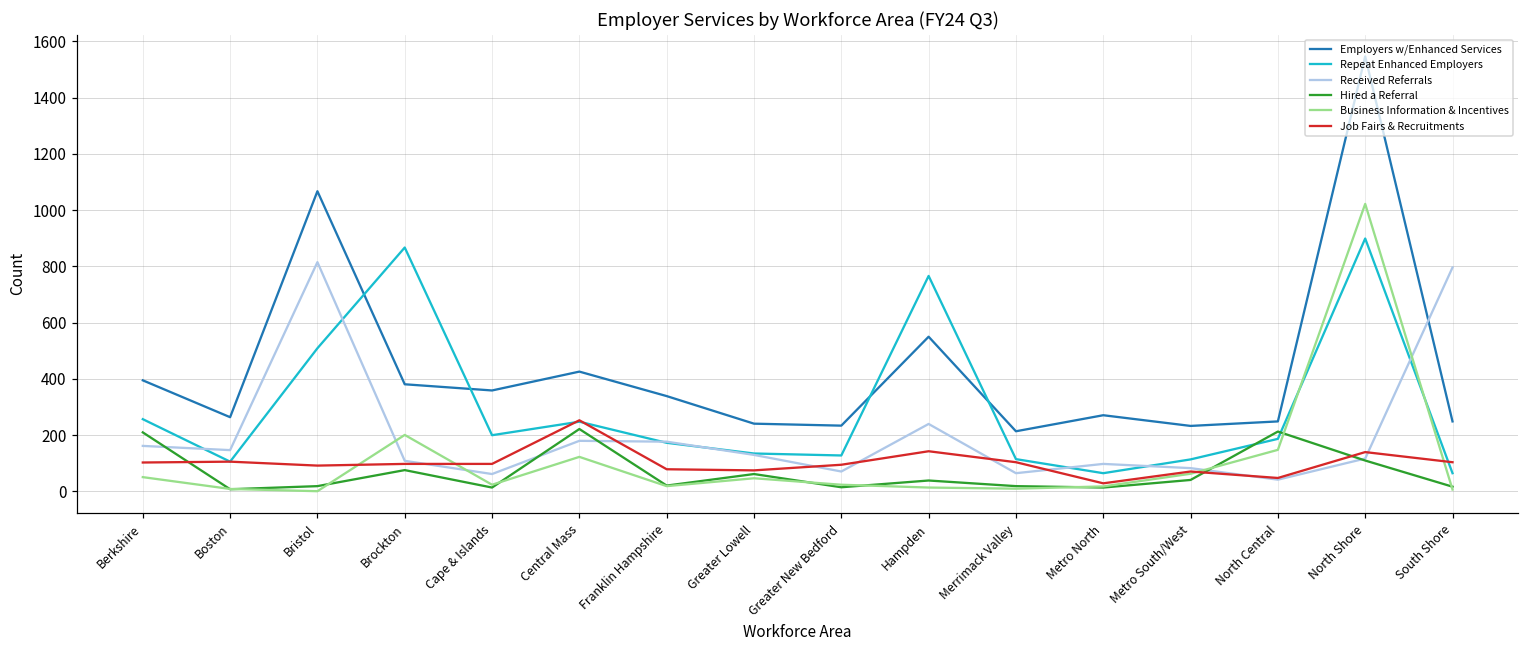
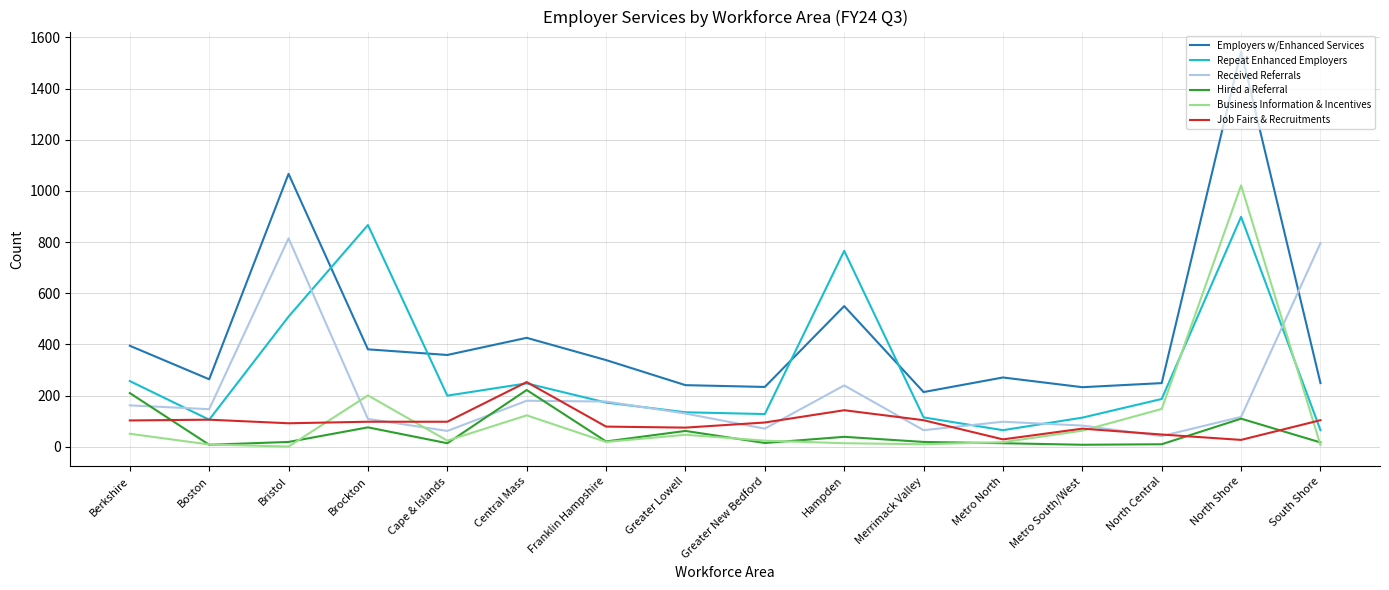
  {
    "Employers w/Enhanced Services": {
      "Berkshire": 400,
      "Boston": 260,
      "Bristol": 1070,
      "Brockton": 380,
      "Cape & Islands": 360,
      "Central Mass": 430,
      "Franklin Hampshire": 340,
      "Greater Lowell": 240,
      "Greater New Bedford": 230,
      "Hampden": 550,
      "Merrimack Valley": 210,
      "Metro North": 270,
      "Metro South/West": 230,
      "North Central": 250,
      "South Shore": 250
    },
    "Repeat Enhanced Employers": {
      "Berkshire": 260,
      "Bristol": 510,
      "Brockton": 870,
      "Cape & Islands": 200,
      "Greater New Bedford": 130,
      "Hampden": 770,
      "Merrimack Valley": 120,
      "Metro North": 70,
      "Metro South/West": 110,
      "North Central": 190,
      "North Shore": 900,
      "South Shore": 70
    },
    "Received Referrals": {
      "Berkshire": 160,
      "Boston": 150,
      "Bristol": 820,
      "Brockton": 110,
      "Cape & Islands": 60,
      "Central Mass": 180,
      "Greater New Bedford": 70,
      "Hampden": 240,
      "Merrimack Valley": 70,
      "Metro North": 100,
      "Metro South/West": 80,
      "South Shore": 800
    },
    "Hired a Referral": {
      "Berkshire": 210,
      "Bristol": 20,
      "Brockton": 80,
      "Central Mass": 220,
      "Greater Lowell": 60,
      "Hampden": 40,
-     "Metro South/West": 40,
-     "North Central": 210
+     "Metro South/West": 10,
+     "North Central": 10
    },
    "Business Information & Incentives": {
      "Berkshire": 50,
      "Bristol": 0,
      "Brockton": 200,
      "Central Mass": 120,
      "Greater Lowell": 50,
      "Hampden": 10,
      "North Central": 150,
      "North Shore": 1020
    },
    "Job Fairs & Recruitments": {
      "Berkshire": 100,
      "Bristol": 90,
      "Brockton": 100,
      "Cape & Islands": 100,
      "Franklin Hampshire": 80,
      "Greater Lowell": 80,
      "Greater New Bedford": 100,
      "Hampden": 140,
      "Merrimack Valley": 100,
      "Metro North": 30,
-     "North Shore": 140,
+     "North Shore": 30,
      "South Shore": 100
    }
  }
